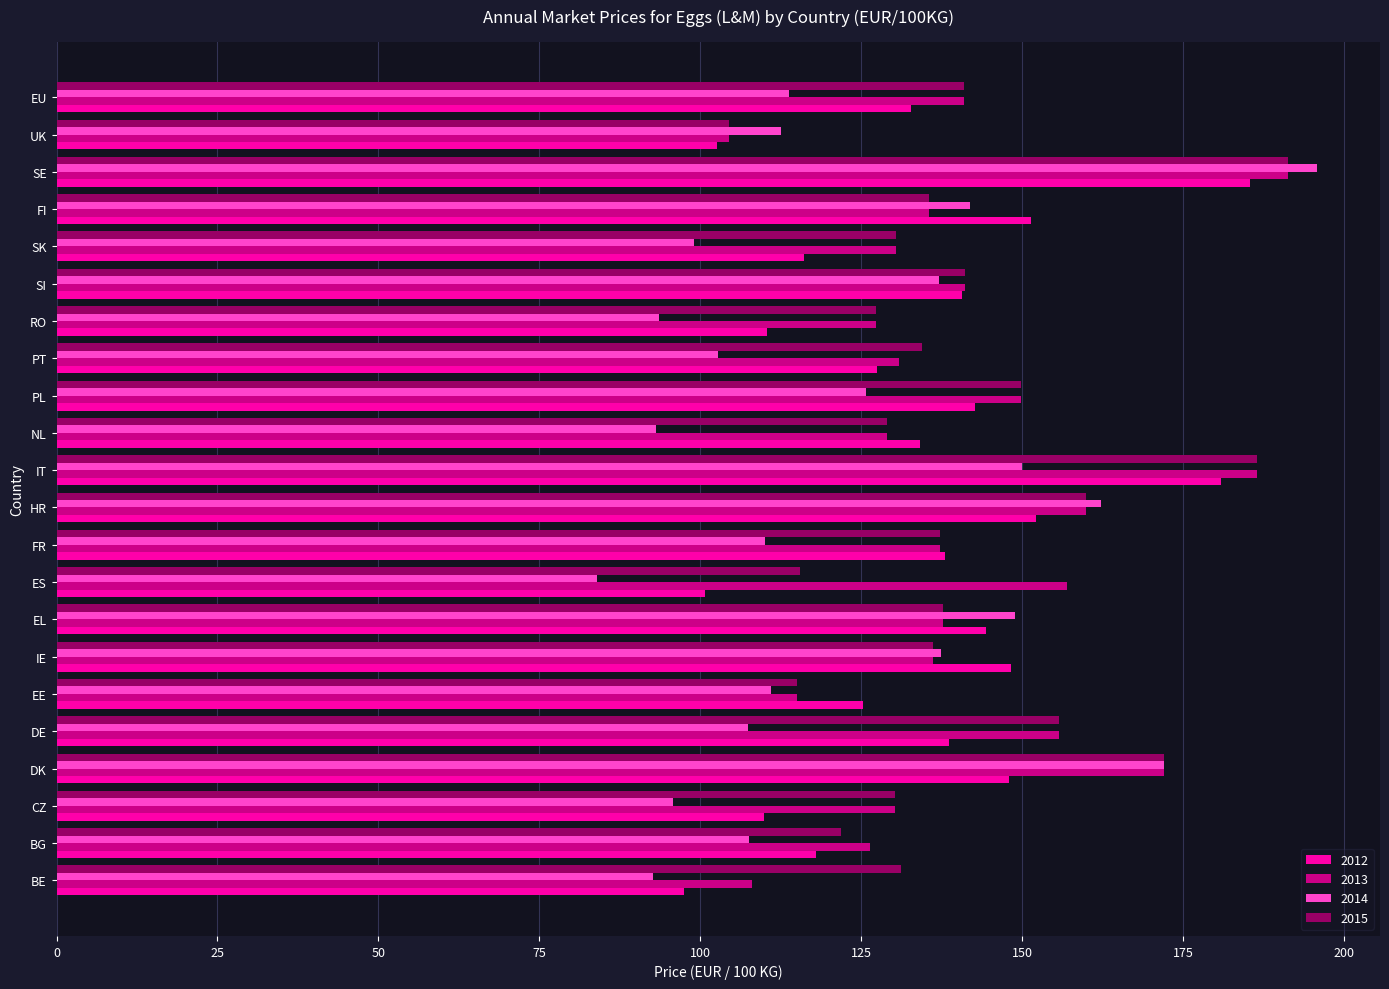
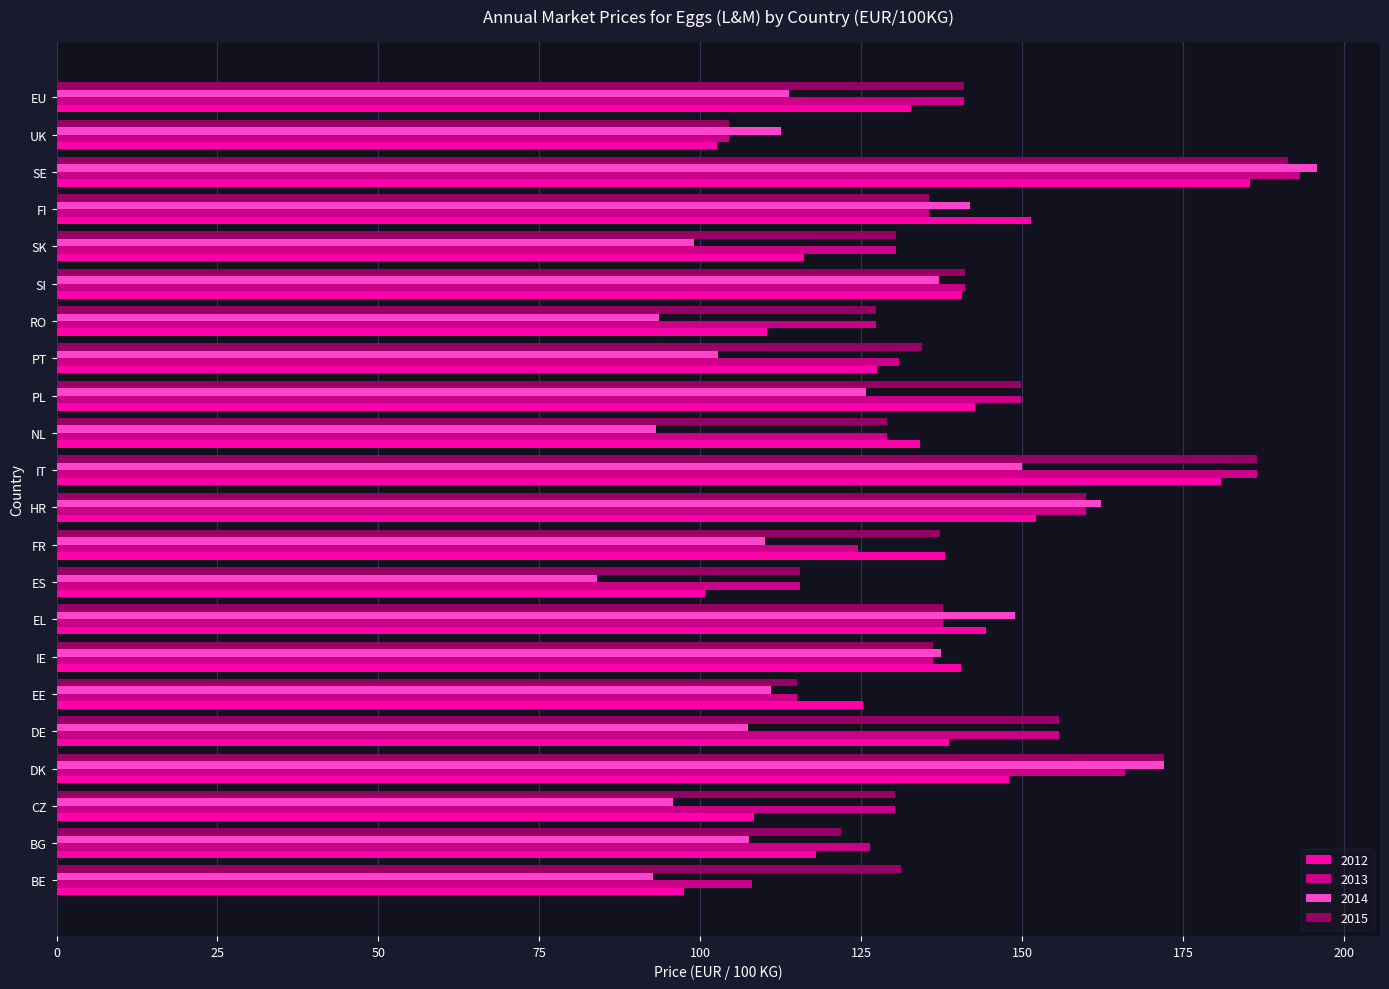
  {
    "2012": {
      "EU": 133,
      "UK": 103,
      "SE": 185,
      "FI": 151,
      "SK": 116,
      "SI": 141,
      "RO": 110,
      "PT": 127,
      "PL": 143,
      "NL": 134,
      "IT": 181,
      "HR": 152,
      "FR": 138,
      "ES": 101,
      "EL": 144,
-     "IE": 148,
+     "IE": 140,
      "EE": 125,
      "DE": 139,
      "DK": 148,
-     "CZ": 110,
+     "CZ": 108,
      "BG": 118,
      "BE": 97
    },
    "2013": {
      "EU": 141,
      "UK": 104,
-     "SE": 191,
+     "SE": 193,
      "FI": 136,
      "SK": 130,
      "SI": 141,
      "RO": 127,
      "PT": 131,
      "PL": 150,
      "NL": 129,
      "IT": 187,
      "HR": 160,
-     "FR": 137,
-     "ES": 157,
+     "FR": 125,
+     "ES": 116,
      "EL": 138,
      "IE": 136,
      "EE": 115,
      "DE": 156,
-     "DK": 172,
+     "DK": 166,
      "CZ": 130,
      "BG": 126,
      "BE": 108
    },
    "2014": {
      "EU": 114,
      "UK": 113,
      "SE": 196,
      "FI": 142,
      "SK": 99,
      "SI": 137,
      "RO": 94,
      "PT": 103,
      "PL": 126,
      "NL": 93,
      "IT": 150,
      "HR": 162,
      "FR": 110,
      "ES": 84,
      "EL": 149,
      "IE": 137,
      "EE": 111,
      "DE": 107,
      "DK": 172,
      "CZ": 96,
      "BG": 108,
      "BE": 93
    },
    "2015": {
      "EU": 141,
      "UK": 104,
      "SE": 191,
      "FI": 136,
      "SK": 130,
      "SI": 141,
      "RO": 127,
      "PT": 134,
      "PL": 150,
      "NL": 129,
      "IT": 187,
      "HR": 160,
      "FR": 137,
      "ES": 116,
      "EL": 138,
      "IE": 136,
      "EE": 115,
      "DE": 156,
      "DK": 172,
      "CZ": 130,
      "BG": 122,
      "BE": 131
    }
  }
